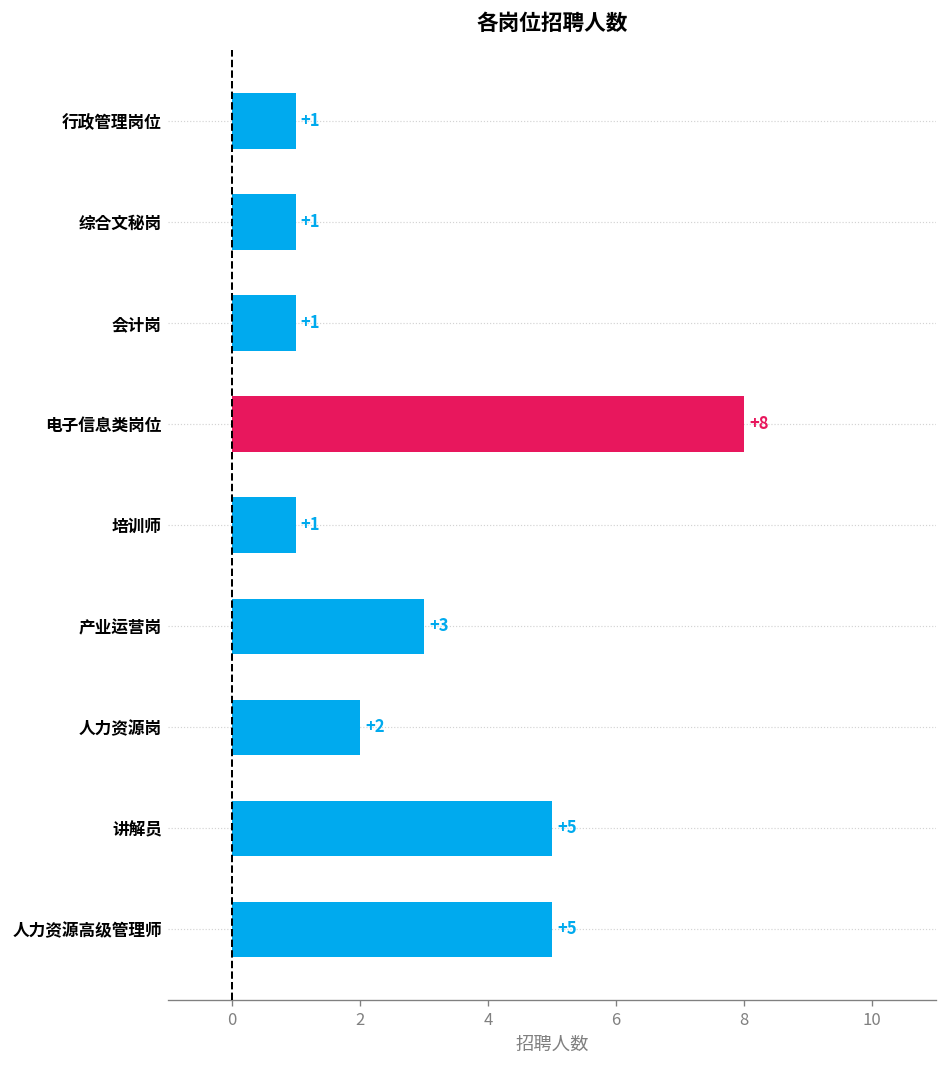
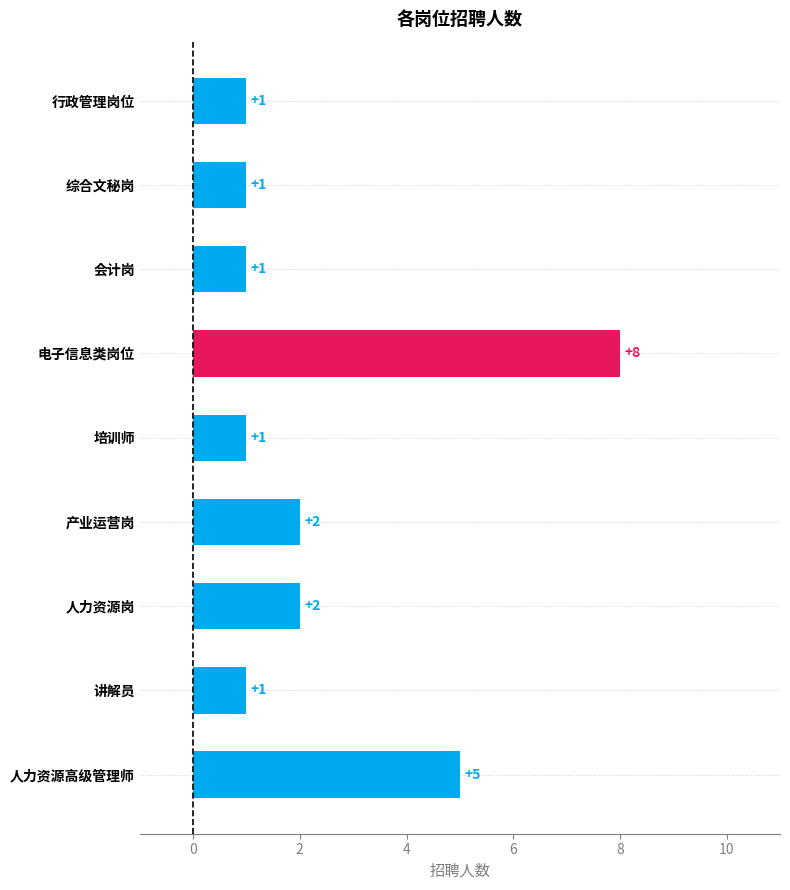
  {
    "行政管理岗位": "+1",
    "综合文秘岗": "+1",
    "会计岗": "+1",
    "电子信息类岗位": "+8",
    "培训师": "+1",
-   "产业运营岗": "+3",
+   "产业运营岗": "+2",
    "人力资源岗": "+2",
-   "讲解员": "+5",
+   "讲解员": "+1",
    "人力资源高级管理师": "+5"
  }
